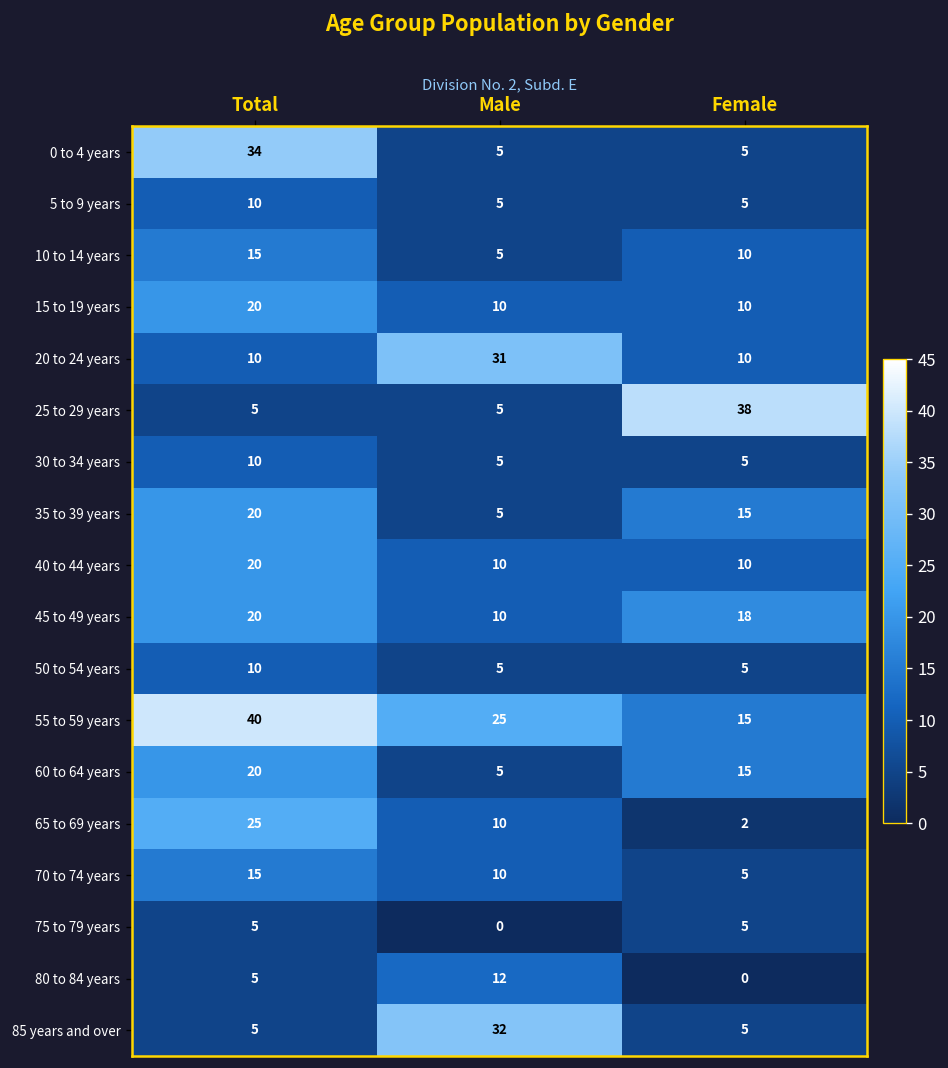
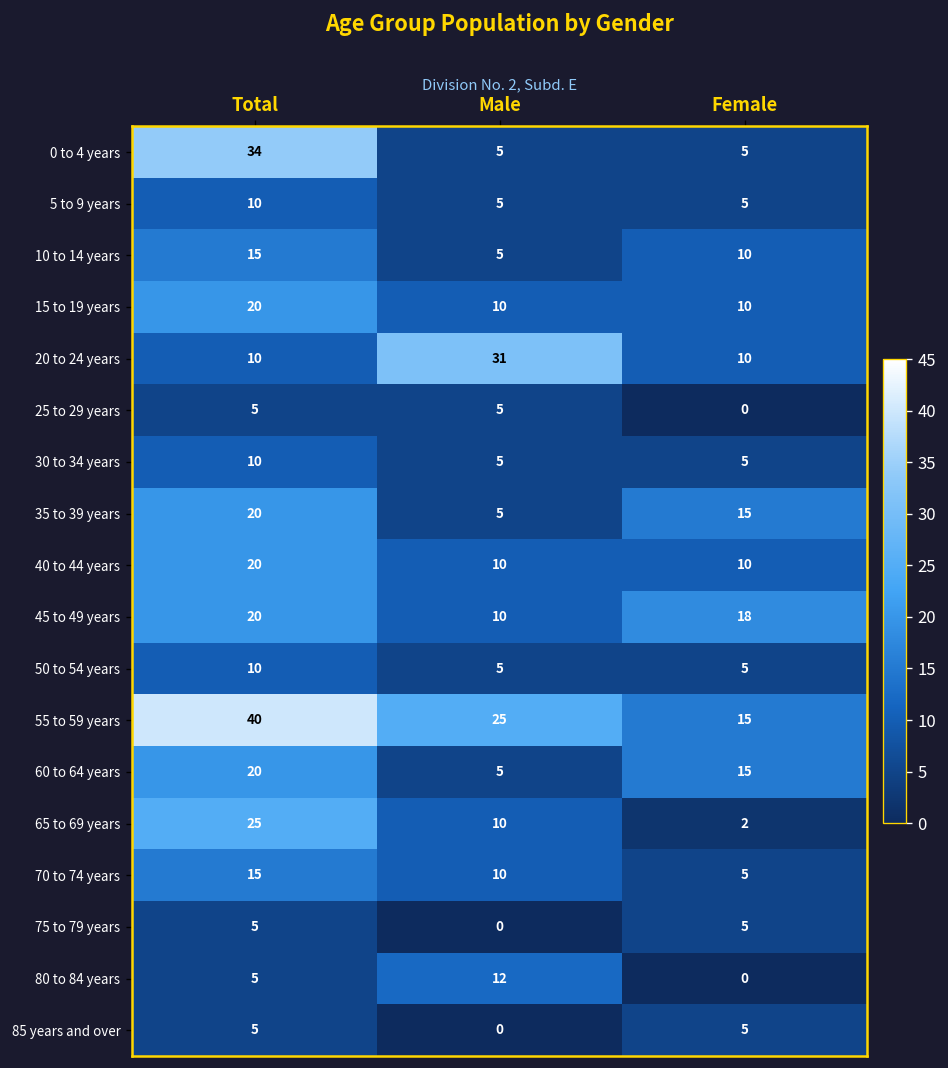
  {
    "0 to 4 years": {
      "Total": 34,
      "Male": 5,
      "Female": 5
    },
    "5 to 9 years": {
      "Total": 10,
      "Male": 5,
      "Female": 5
    },
    "10 to 14 years": {
      "Total": 15,
      "Male": 5,
      "Female": 10
    },
    "15 to 19 years": {
      "Total": 20,
      "Male": 10,
      "Female": 10
    },
    "20 to 24 years": {
      "Total": 10,
      "Male": 31,
      "Female": 10
    },
    "25 to 29 years": {
      "Total": 5,
      "Male": 5,
-     "Female": 38
+     "Female": 0
    },
    "30 to 34 years": {
      "Total": 10,
      "Male": 5,
      "Female": 5
    },
    "35 to 39 years": {
      "Total": 20,
      "Male": 5,
      "Female": 15
    },
    "40 to 44 years": {
      "Total": 20,
      "Male": 10,
      "Female": 10
    },
    "45 to 49 years": {
      "Total": 20,
      "Male": 10,
      "Female": 18
    },
    "50 to 54 years": {
      "Total": 10,
      "Male": 5,
      "Female": 5
    },
    "55 to 59 years": {
      "Total": 40,
      "Male": 25,
      "Female": 15
    },
    "60 to 64 years": {
      "Total": 20,
      "Male": 5,
      "Female": 15
    },
    "65 to 69 years": {
      "Total": 25,
      "Male": 10,
      "Female": 2
    },
    "70 to 74 years": {
      "Total": 15,
      "Male": 10,
      "Female": 5
    },
    "75 to 79 years": {
      "Total": 5,
      "Male": 0,
      "Female": 5
    },
    "80 to 84 years": {
      "Total": 5,
      "Male": 12,
      "Female": 0
    },
    "85 years and over": {
      "Total": 5,
-     "Male": 32,
+     "Male": 0,
      "Female": 5
    }
  }
